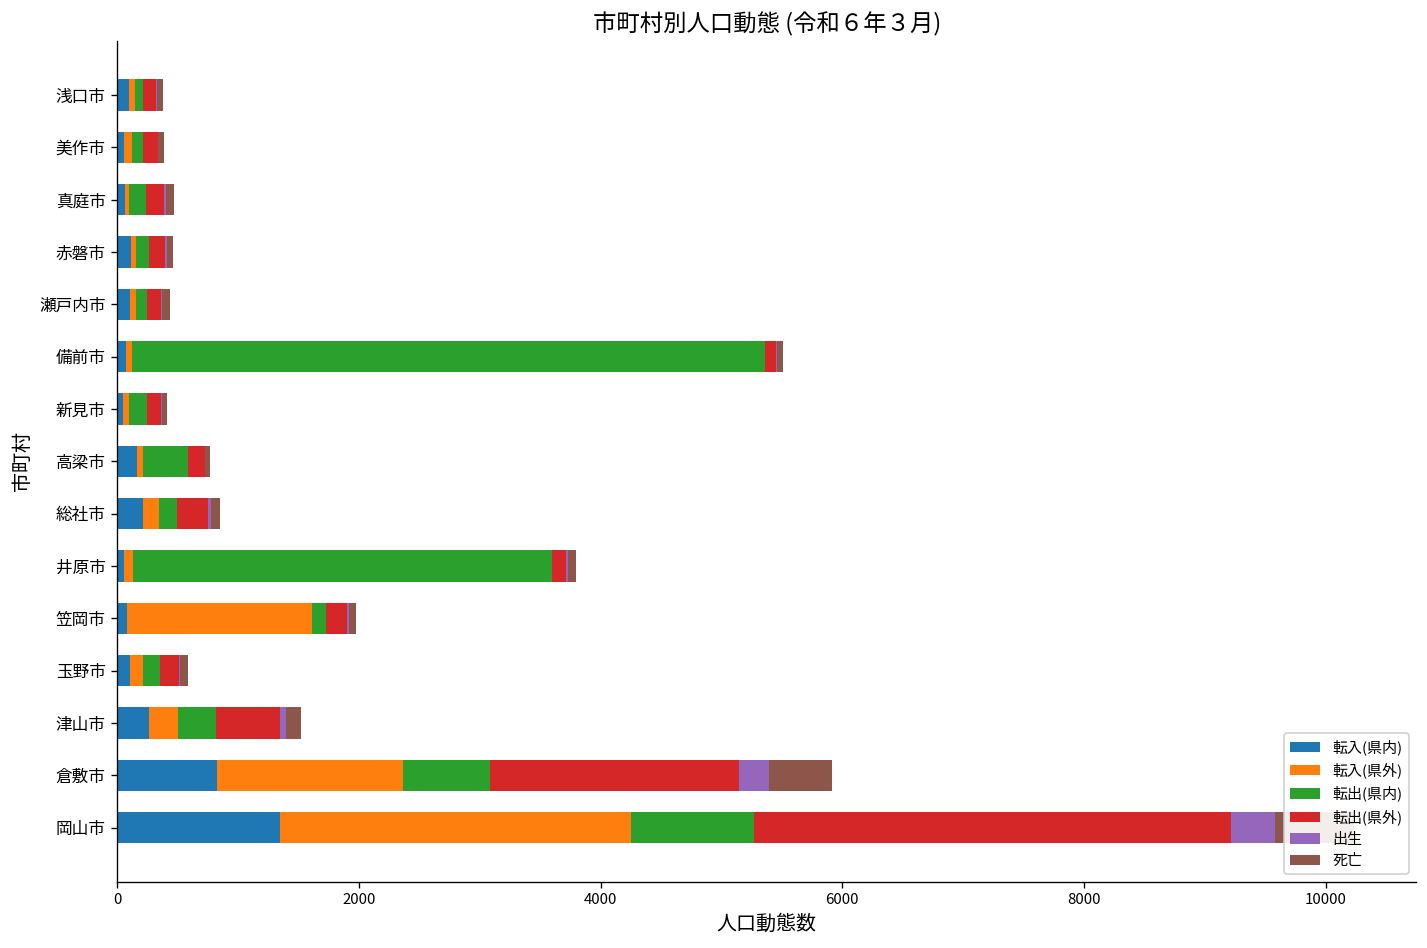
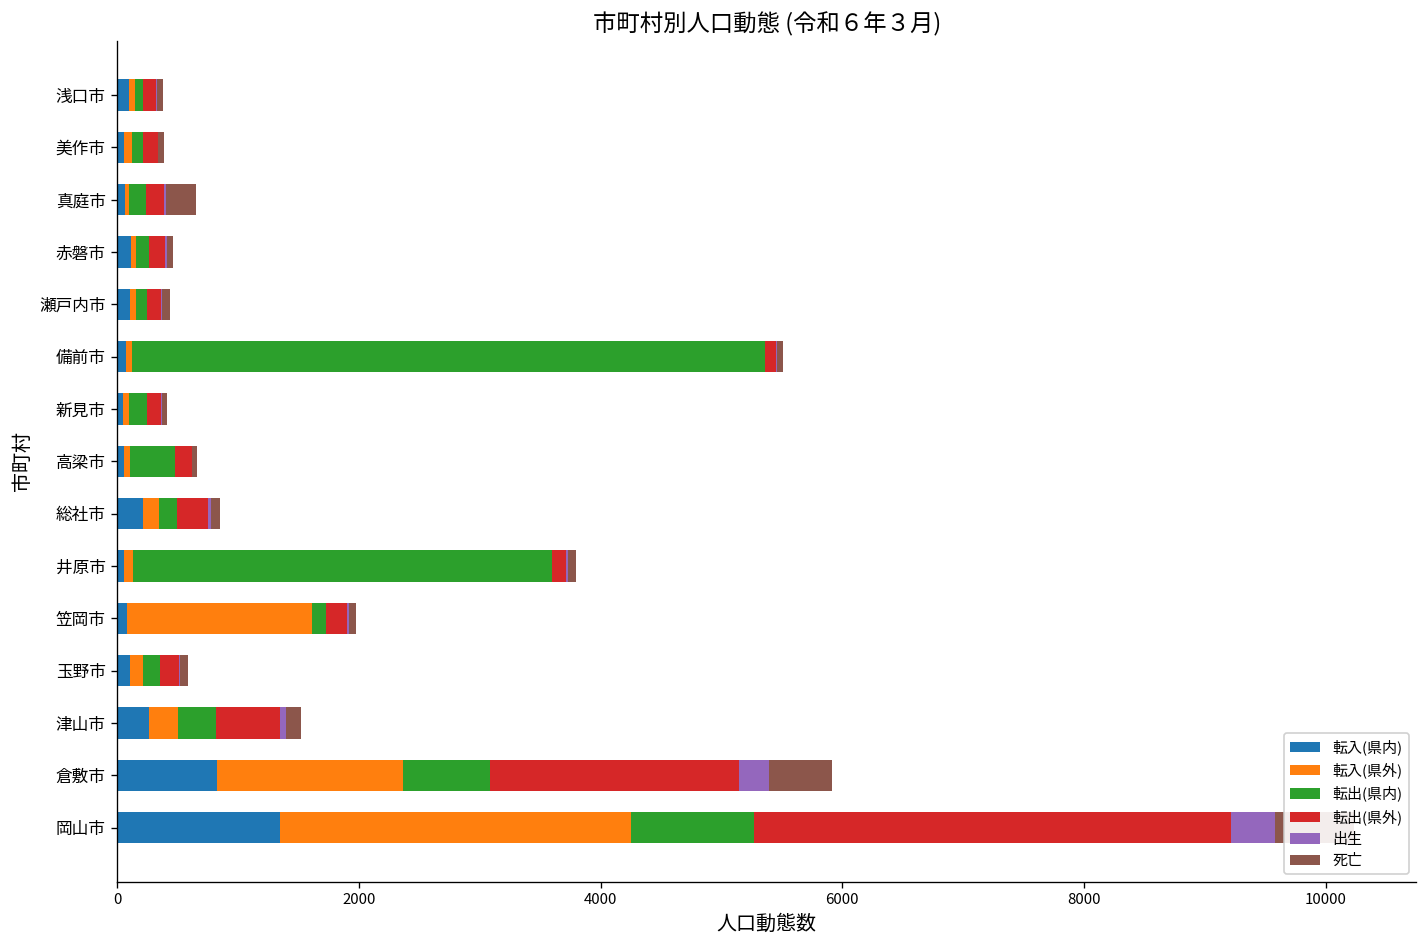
  {
    "転入(県内)": {
      "浅口市": 100,
      "美作市": 60,
      "真庭市": 70,
      "赤磐市": 110,
      "瀬戸内市": 100,
      "備前市": 70,
      "新見市": 50,
-     "高梁市": 160,
+     "高梁市": 50,
      "総社市": 210,
      "井原市": 50,
      "笠岡市": 80,
      "玉野市": 110,
      "津山市": 260,
      "倉敷市": 830,
      "岡山市": 1350
    },
    "転入(県外)": {
      "浅口市": 50,
      "美作市": 70,
      "真庭市": 30,
      "赤磐市": 40,
      "瀬戸内市": 50,
      "備前市": 50,
      "新見市": 50,
      "高梁市": 50,
      "総社市": 130,
      "井原市": 70,
      "笠岡市": 1530,
      "玉野市": 110,
      "津山市": 240,
      "倉敷市": 1530,
      "岡山市": 2900
    },
    "転出(県内)": {
      "浅口市": 70,
      "美作市": 90,
      "真庭市": 140,
      "赤磐市": 110,
      "瀬戸内市": 90,
      "備前市": 5240,
      "新見市": 150,
      "高梁市": 380,
      "総社市": 150,
      "井原市": 3470,
      "笠岡市": 120,
      "玉野市": 140,
      "津山市": 320,
      "倉敷市": 730,
      "岡山市": 1020
    },
    "転出(県外)": {
      "浅口市": 110,
      "美作市": 120,
      "真庭市": 140,
      "赤磐市": 130,
      "瀬戸内市": 110,
      "備前市": 90,
      "新見市": 120,
      "高梁市": 140,
      "総社市": 260,
      "井原市": 120,
      "笠岡市": 170,
      "玉野市": 160,
      "津山市": 530,
      "倉敷市": 2060,
      "岡山市": 3950
    },
    "出生": {
      "総社市": 30,
      "津山市": 50,
      "倉敷市": 250,
      "岡山市": 370
    },
    "死亡": {
      "浅口市": 50,
      "美作市": 50,
-     "真庭市": 70,
+     "真庭市": 250,
      "赤磐市": 50,
      "瀬戸内市": 60,
      "備前市": 50,
      "新見市": 40,
      "高梁市": 40,
      "総社市": 70,
      "井原市": 70,
      "笠岡市": 60,
      "玉野市": 70,
      "津山市": 130,
      "倉敷市": 520
    }
  }
